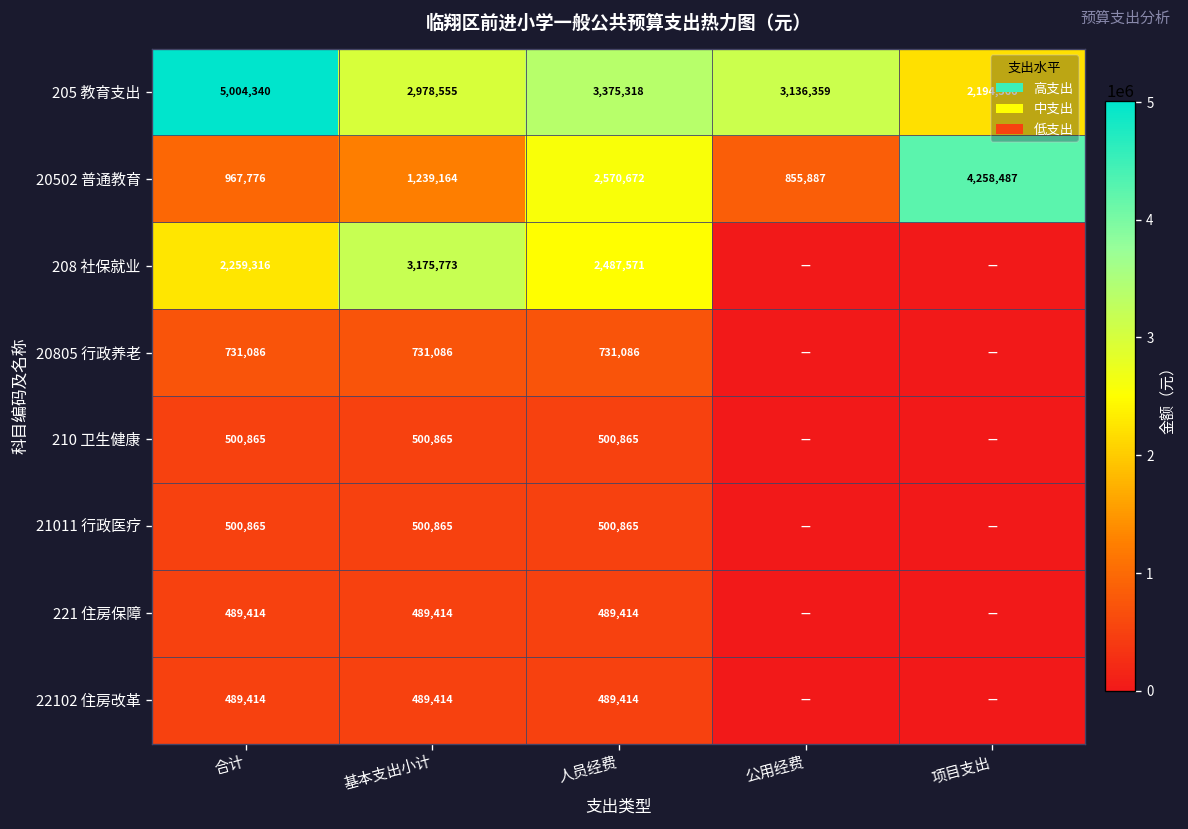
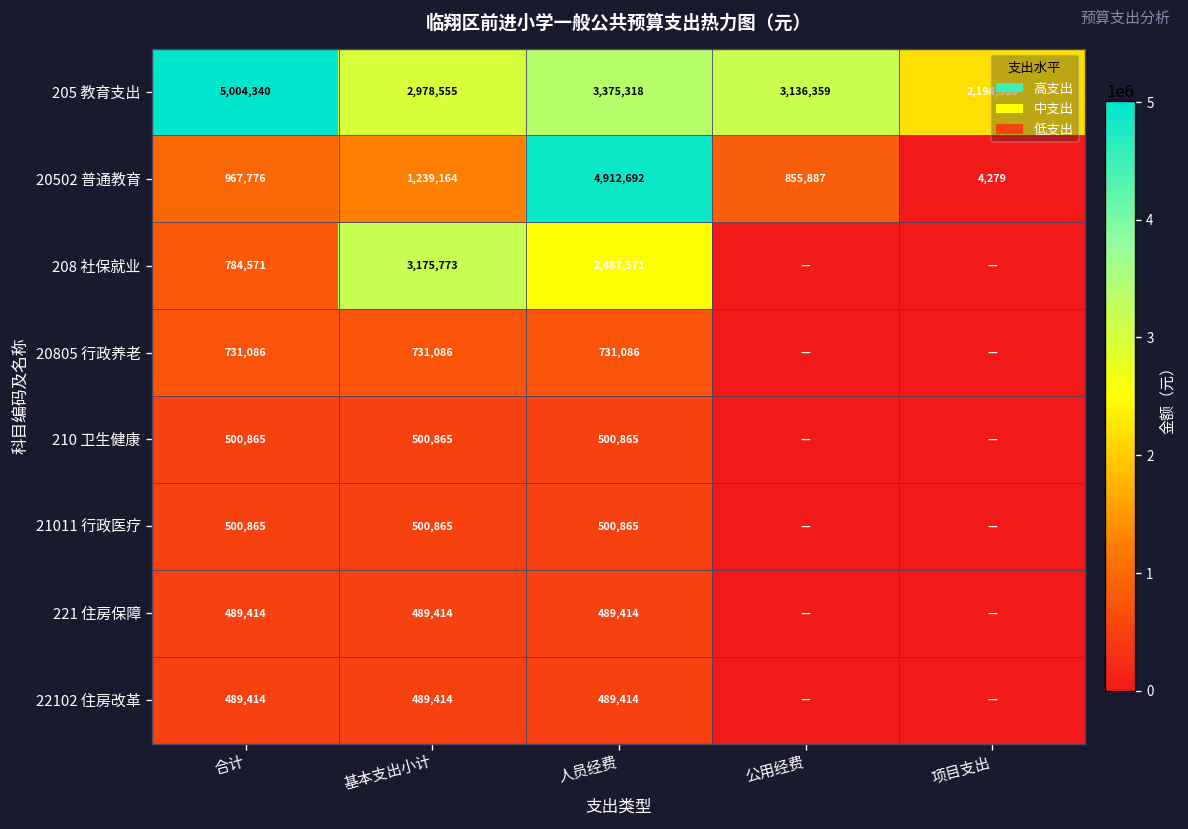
  {
    "205 教育支出": {
      "合计": "5,004,340",
      "基本支出小计": "2,978,555",
      "人员经费": "3,375,318",
      "公用经费": "3,136,359"
    },
    "20502 普通教育": {
      "合计": "967,776",
      "基本支出小计": "1,239,164",
-     "人员经费": "2,570,672",
+     "人员经费": "4,912,692",
      "公用经费": "855,887",
-     "项目支出": "4,258,487"
+     "项目支出": "4,279"
    },
    "208 社保就业": {
-     "合计": "2,259,316",
+     "合计": "784,571",
      "基本支出小计": "3,175,773",
      "人员经费": "2,487,571"
    },
    "20805 行政养老": {
      "合计": "731,086",
      "基本支出小计": "731,086",
      "人员经费": "731,086"
    },
    "210 卫生健康": {
      "合计": "500,865",
      "基本支出小计": "500,865",
      "人员经费": "500,865"
    },
    "21011 行政医疗": {
      "合计": "500,865",
      "基本支出小计": "500,865",
      "人员经费": "500,865"
    },
    "221 住房保障": {
      "合计": "489,414",
      "基本支出小计": "489,414",
      "人员经费": "489,414"
    },
    "22102 住房改革": {
      "合计": "489,414",
      "基本支出小计": "489,414",
      "人员经费": "489,414"
    }
  }
